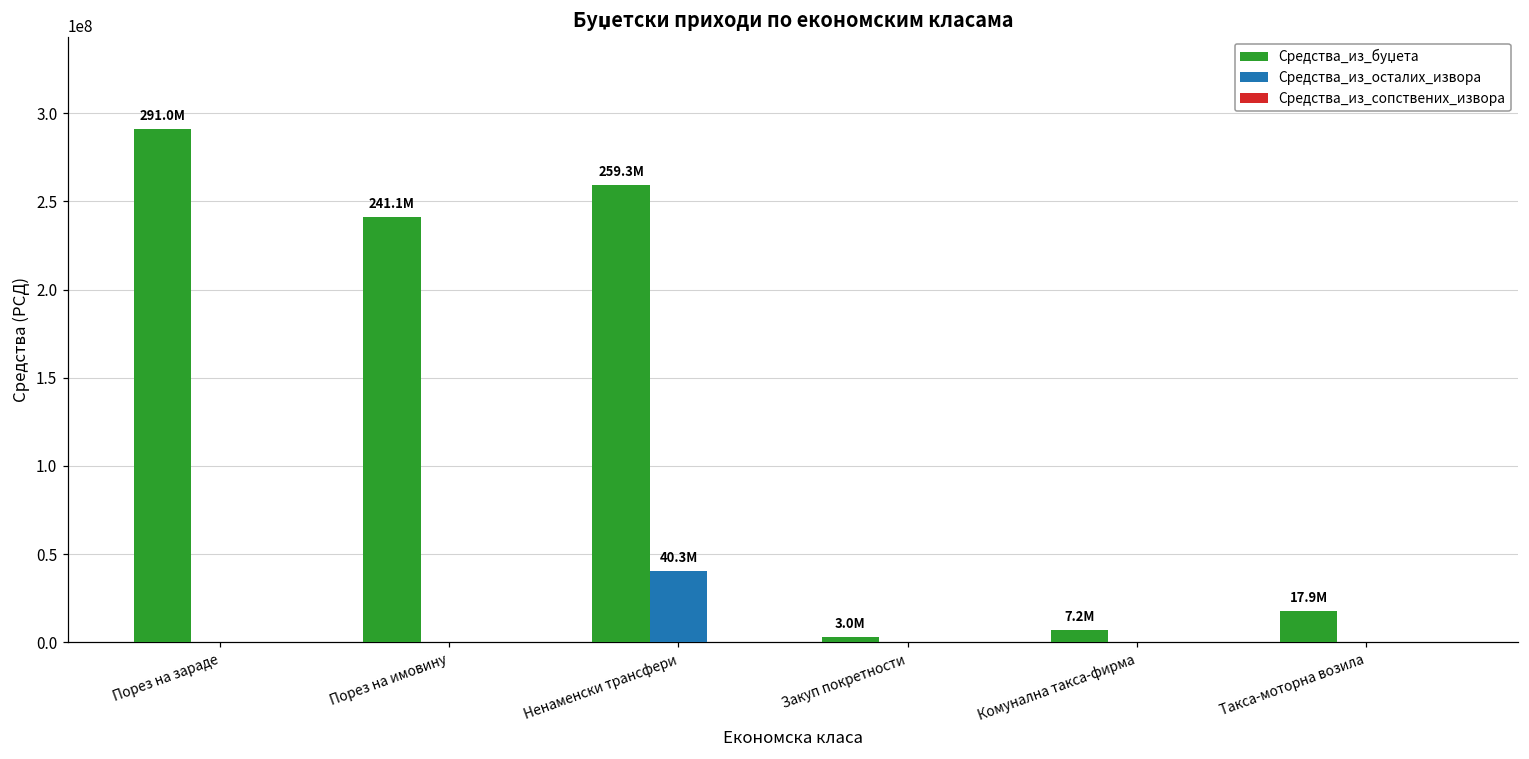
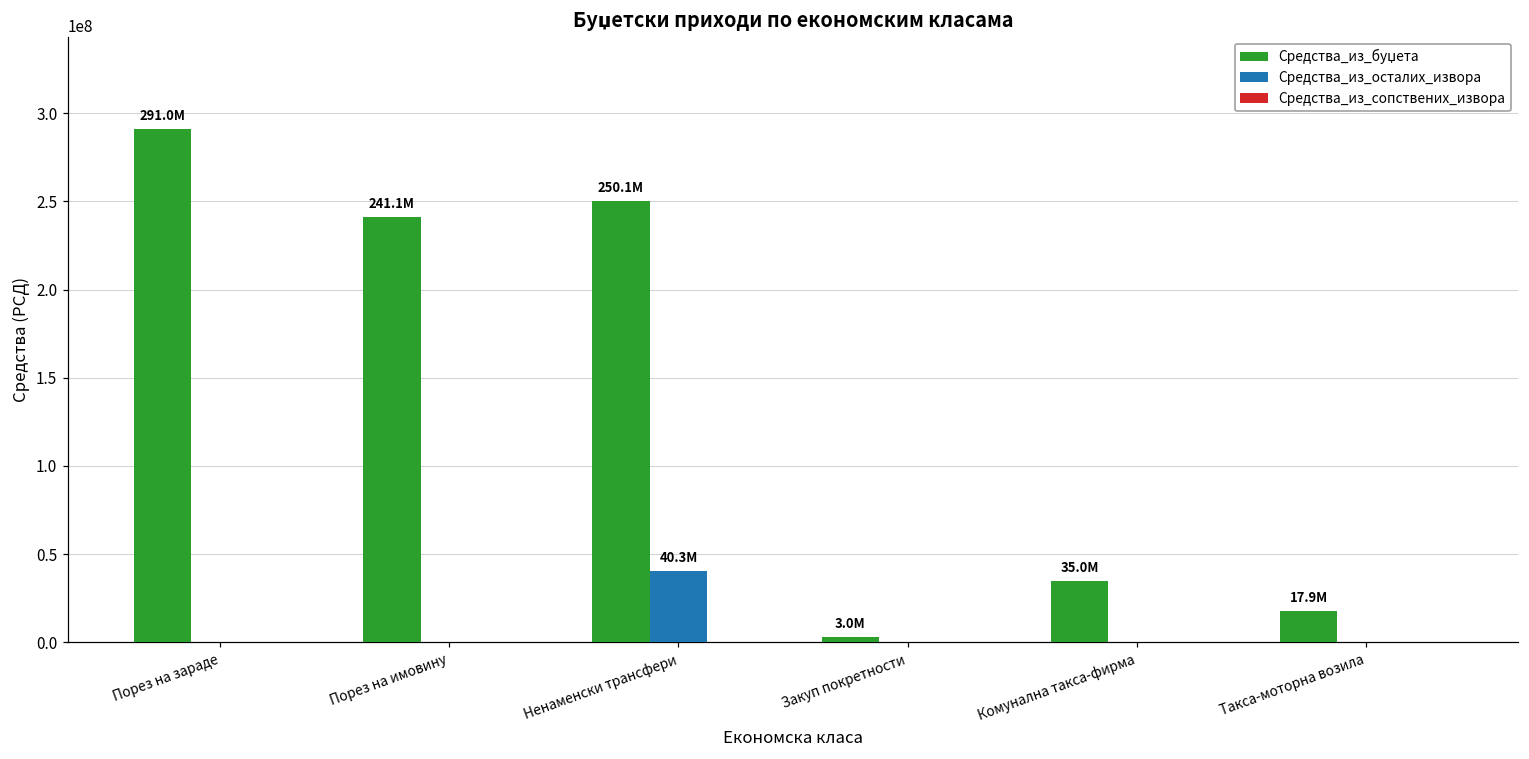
  {
    "Средства_из_буџета": {
      "Порез на зараде": "291.0M",
      "Порез на имовину": "241.1M",
-     "Ненаменски трансфери": "259.3M",
+     "Ненаменски трансфери": "250.1M",
      "Закуп покретности": "3.0M",
-     "Комунална такса-фирма": "7.2M",
+     "Комунална такса-фирма": "35.0M",
      "Такса-моторна возила": "17.9M"
    },
    "Средства_из_осталих_извора": {
      "Ненаменски трансфери": "40.3M"
    },
    "Средства_из_сопствених_извора": {
      "Порез на зараде": "0",
      "Порез на имовину": "0",
      "Ненаменски трансфери": "0",
      "Закуп покретности": "0",
      "Комунална такса-фирма": "0",
      "Такса-моторна возила": "0"
    }
  }
